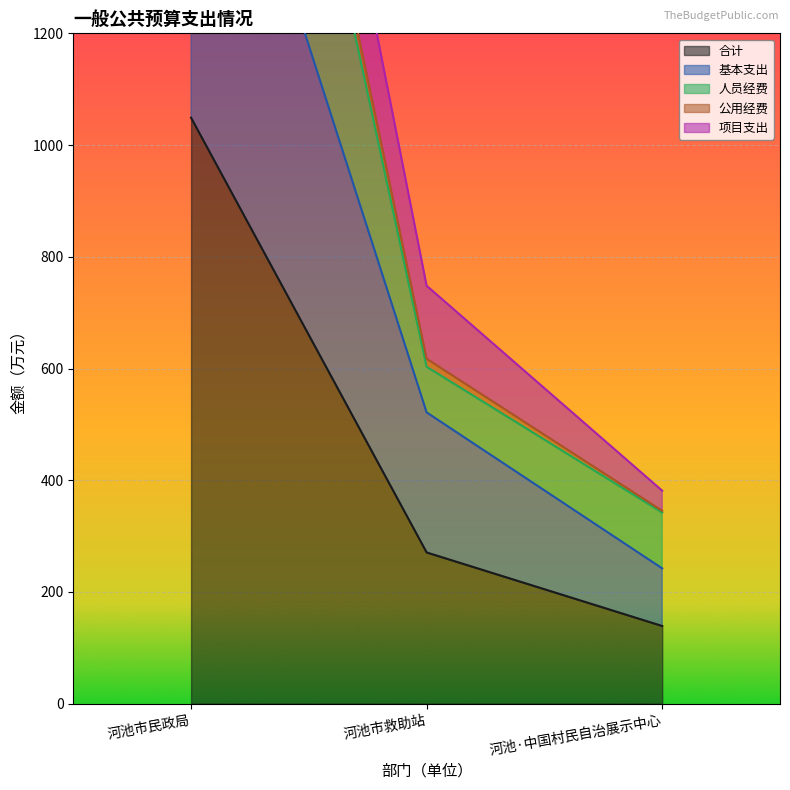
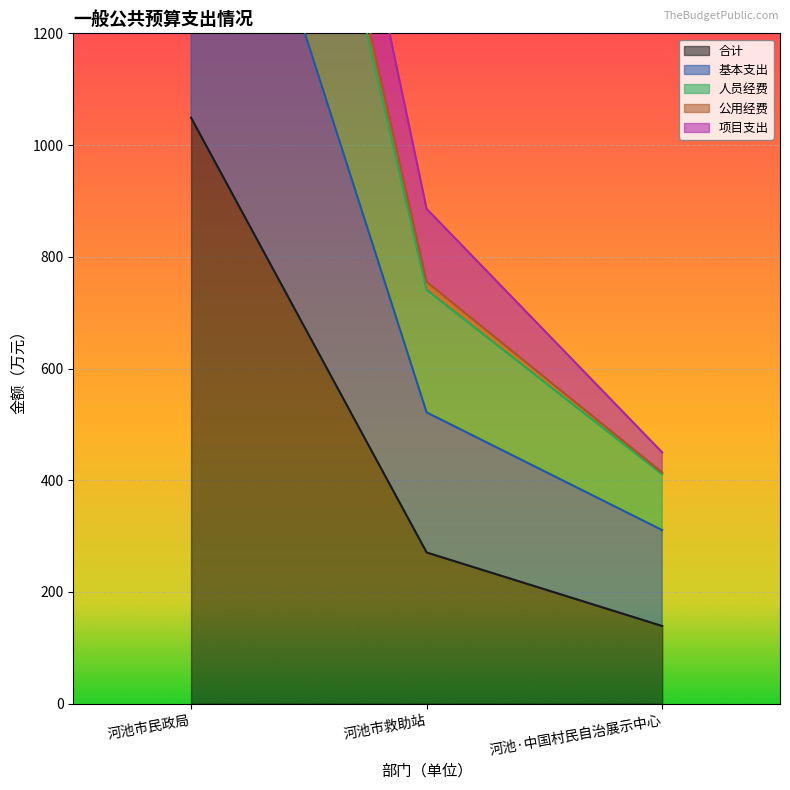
  {
    "合计": {
      "河池市民政局": 1050,
      "河池市救助站": 270,
      "河池·中国村民自治展示中心": 140
    },
    "基本支出": {
      "河池市救助站": 250,
-     "河池·中国村民自治展示中心": 100
+     "河池·中国村民自治展示中心": 170
    },
    "人员经费": {
-     "河池市救助站": 80
+     "河池市救助站": 220
    },
    "公用经费": {
      "河池市救助站": 10
    },
    "项目支出": {
      "河池市救助站": 130,
      "河池·中国村民自治展示中心": 40
    }
  }
